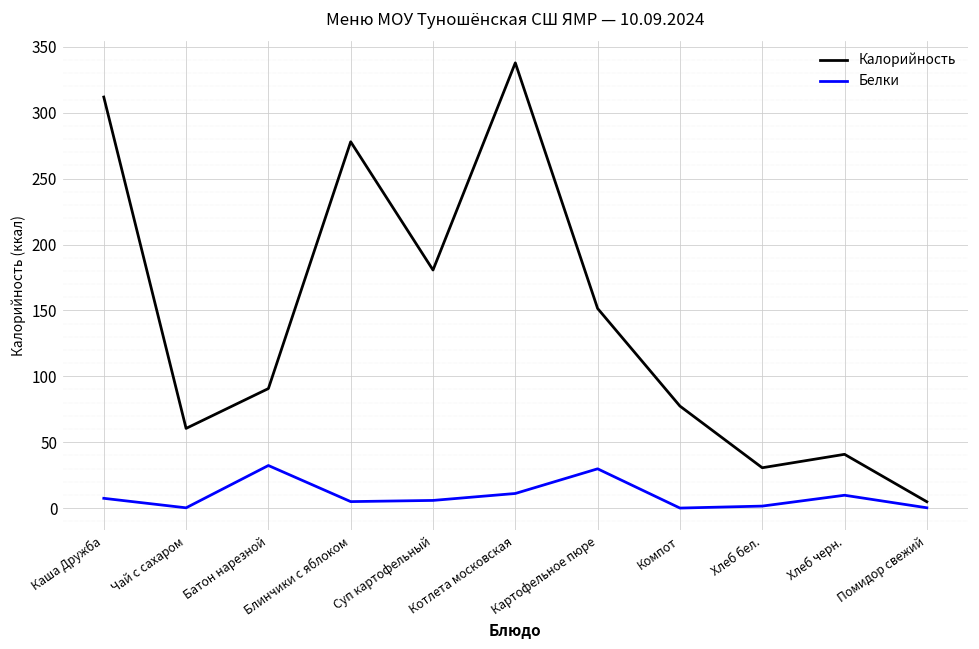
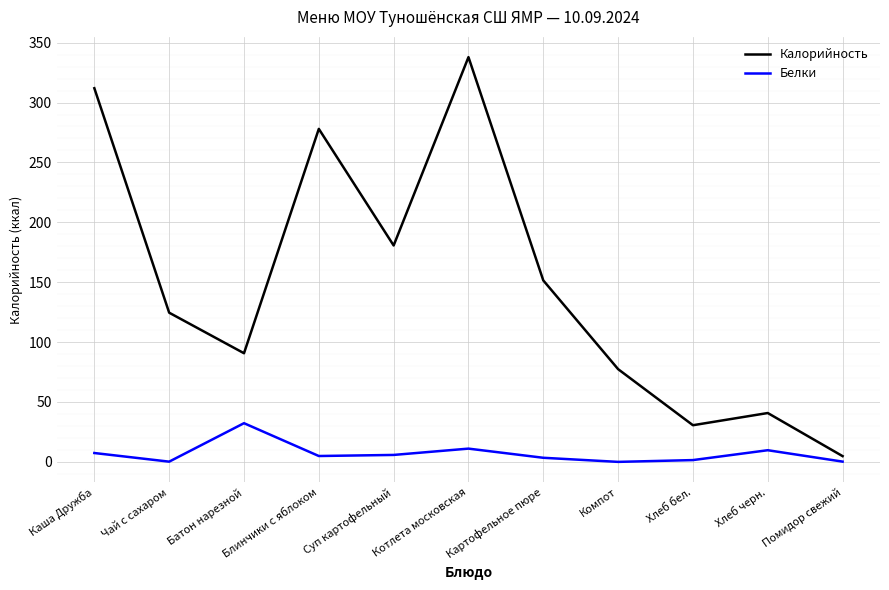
  {
    "Калорийность": {
      "Каша Дружба": 312,
-     "Чай с сахаром": 60,
+     "Чай с сахаром": 125,
      "Батон нарезной": 91,
      "Блинчики с яблоком": 278,
      "Суп картофельный": 181,
      "Котлета московская": 338,
      "Картофельное пюре": 151,
      "Компот": 77,
      "Хлеб бел.": 31,
      "Хлеб черн.": 41,
      "Помидор свежий": 5
    },
    "Белки": {
      "Каша Дружба": 7,
      "Чай с сахаром": 0,
      "Батон нарезной": 32,
      "Блинчики с яблоком": 5,
      "Суп картофельный": 6,
      "Котлета московская": 11,
-     "Картофельное пюре": 30,
+     "Картофельное пюре": 3,
      "Компот": 0,
      "Хлеб бел.": 2,
      "Хлеб черн.": 10,
      "Помидор свежий": 0
    }
  }
